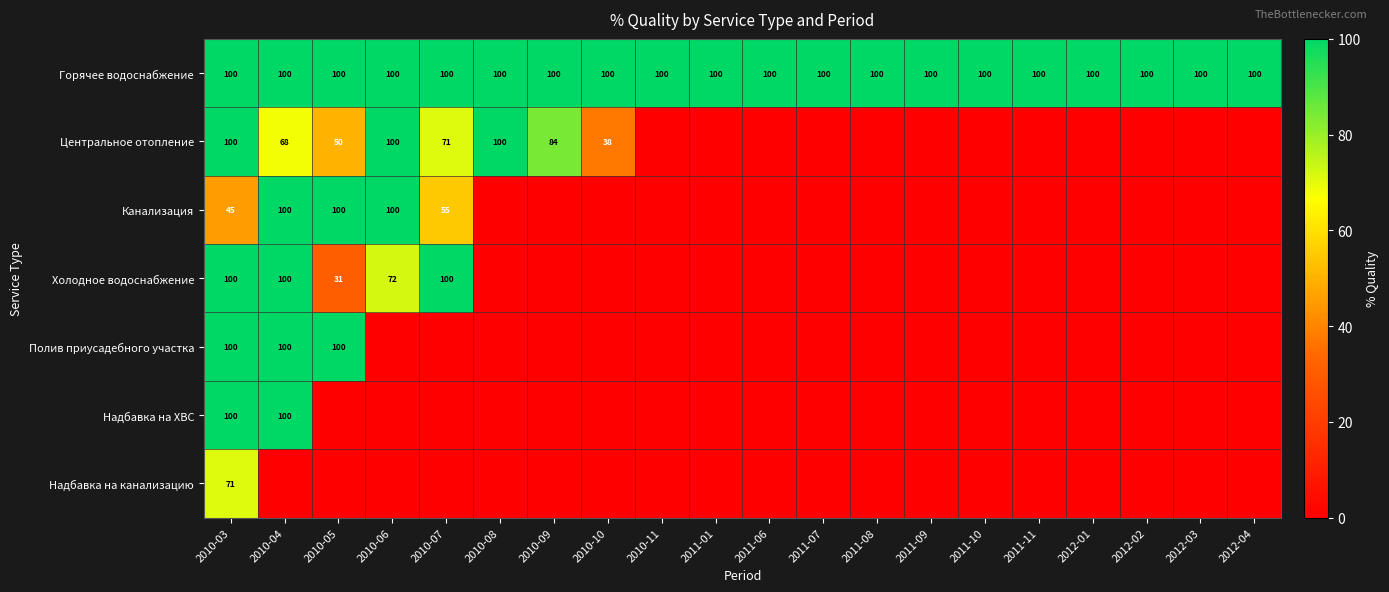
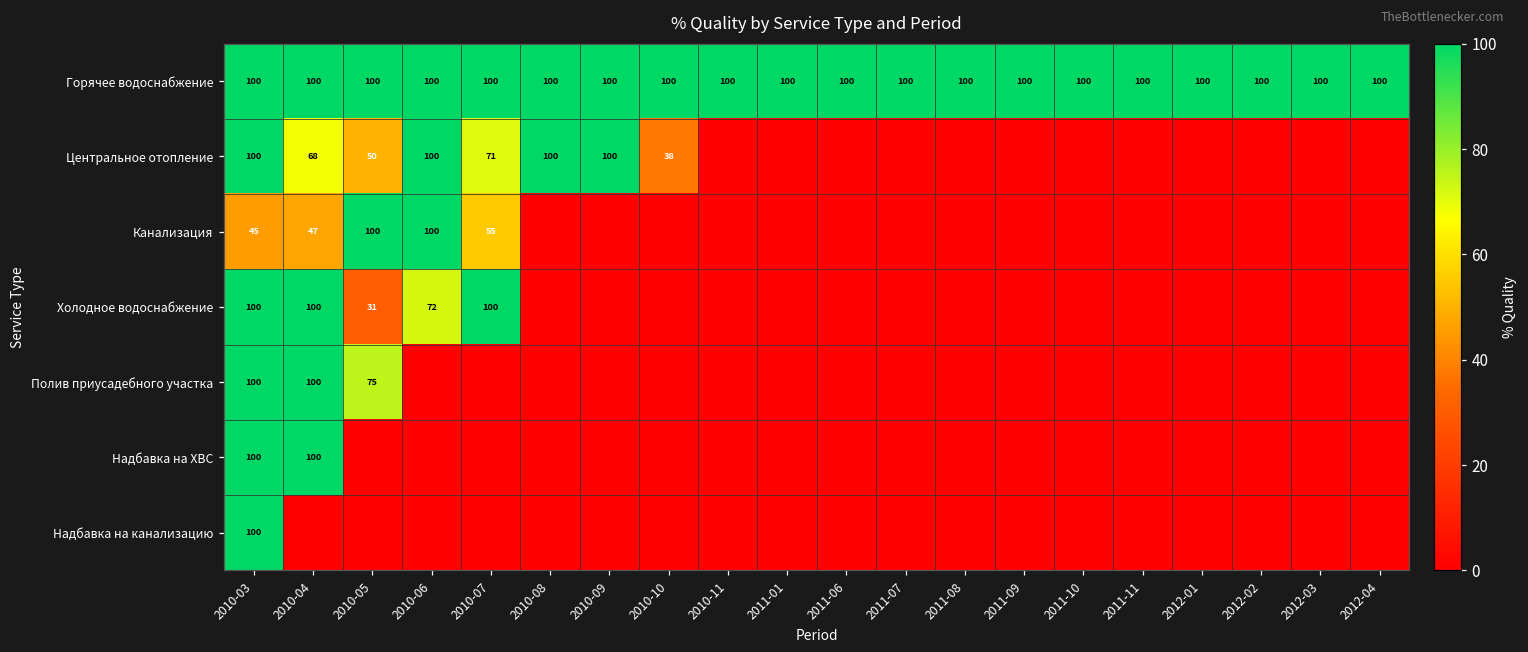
  {
    "Горячее водоснабжение": {
      "2010-03": 100,
      "2010-04": 100,
      "2010-05": 100,
      "2010-06": 100,
      "2010-07": 100,
      "2010-08": 100,
      "2010-09": 100,
      "2010-10": 100,
      "2010-11": 100,
      "2011-01": 100,
      "2011-06": 100,
      "2011-07": 100,
      "2011-08": 100,
      "2011-09": 100,
      "2011-10": 100,
      "2011-11": 100,
      "2012-01": 100,
      "2012-02": 100,
      "2012-03": 100,
      "2012-04": 100
    },
    "Центральное отопление": {
      "2010-03": 100,
      "2010-04": 68,
      "2010-05": 50,
      "2010-06": 100,
      "2010-07": 71,
      "2010-08": 100,
-     "2010-09": 84,
+     "2010-09": 100,
      "2010-10": 38
    },
    "Канализация": {
      "2010-03": 45,
-     "2010-04": 100,
+     "2010-04": 47,
      "2010-05": 100,
      "2010-06": 100,
      "2010-07": 55
    },
    "Холодное водоснабжение": {
      "2010-03": 100,
      "2010-04": 100,
      "2010-05": 31,
      "2010-06": 72,
      "2010-07": 100
    },
    "Полив приусадебного участка": {
      "2010-03": 100,
      "2010-04": 100,
-     "2010-05": 100
+     "2010-05": 75
    },
    "Надбавка на ХВС": {
      "2010-03": 100,
      "2010-04": 100
    },
    "Надбавка на канализацию": {
-     "2010-03": 71
+     "2010-03": 100
    }
  }
